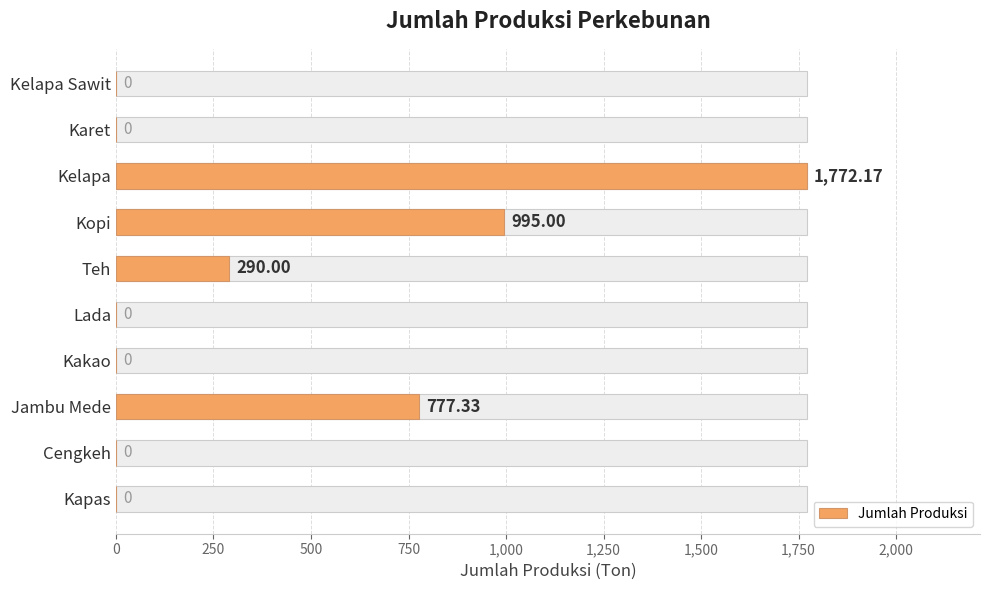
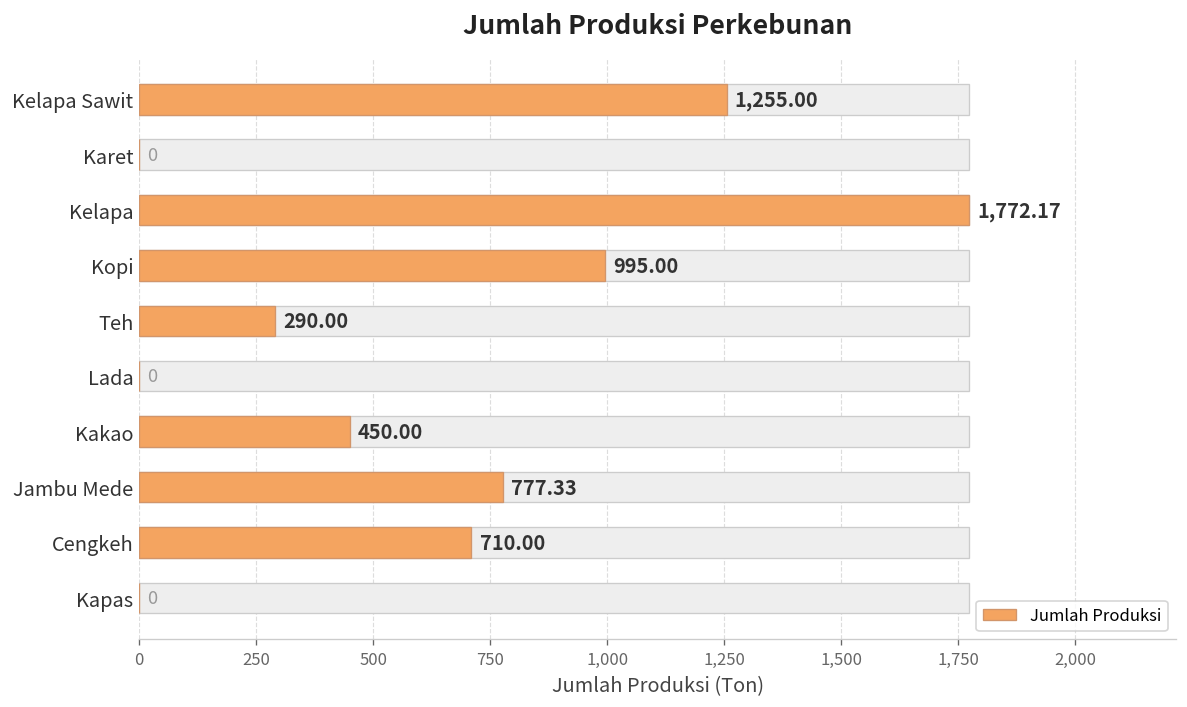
  {
    "Jumlah Produksi": {
-     "Kelapa Sawit": "0",
+     "Kelapa Sawit": "1,255.00",
      "Karet": "0",
      "Kelapa": "1,772.17",
      "Lada": "0",
-     "Kakao": "0",
-     "Cengkeh": "0",
+     "Kakao": "450.00",
+     "Cengkeh": "710.00",
      "Kapas": "0"
    }
  }
